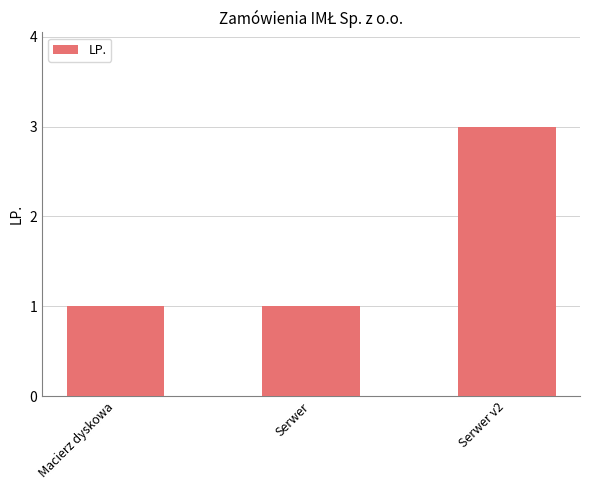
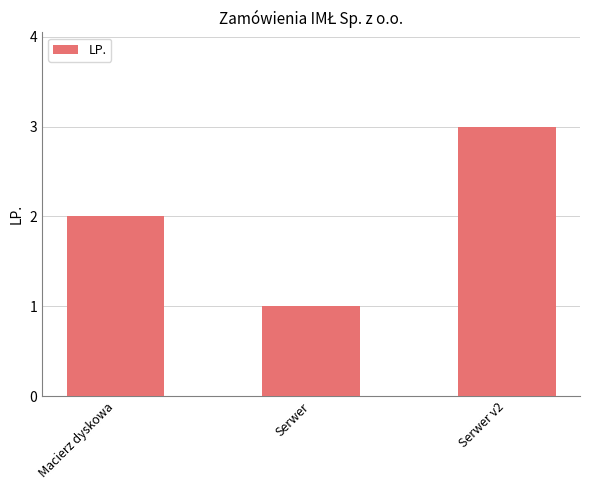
  {
-   "Macierz dyskowa": 1,
+   "Macierz dyskowa": 2,
    "Serwer": 1,
    "Serwer v2": 3
  }
